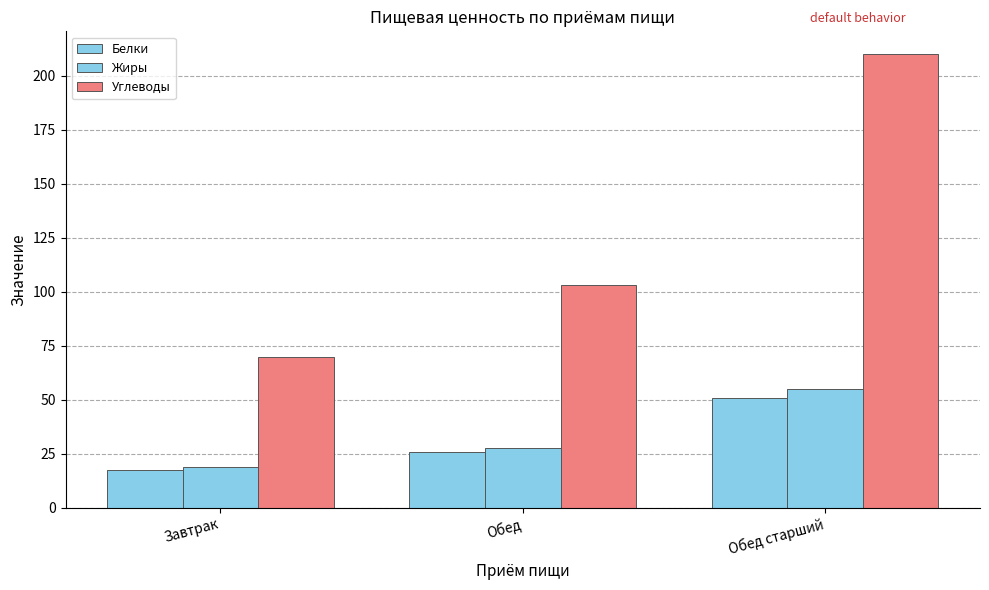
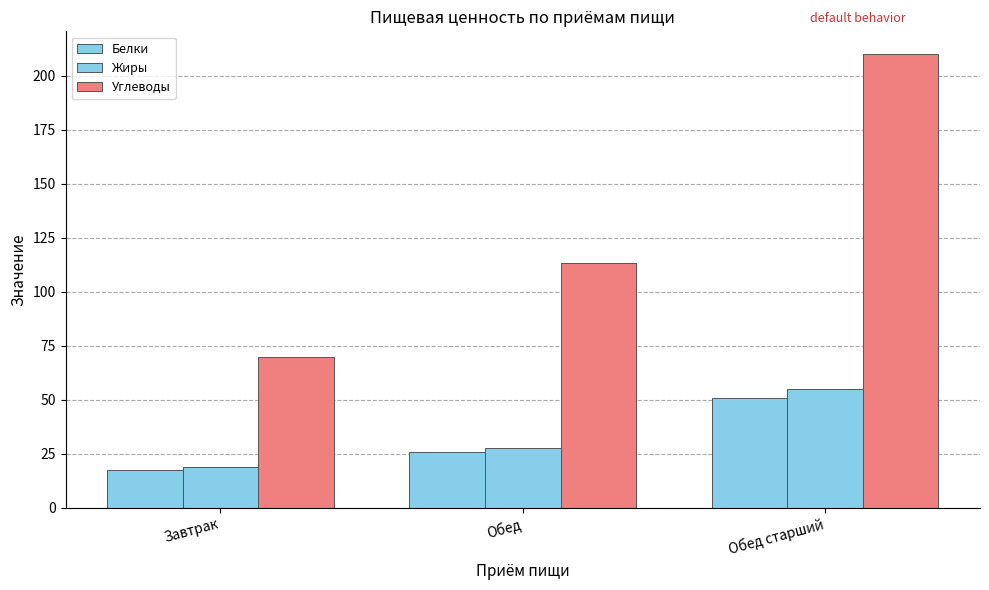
  {
    "Углеводы": {
      "Завтрак": 70,
-     "Обед": 103,
+     "Обед": 113,
      "Обед старший": 210
    }
  }
